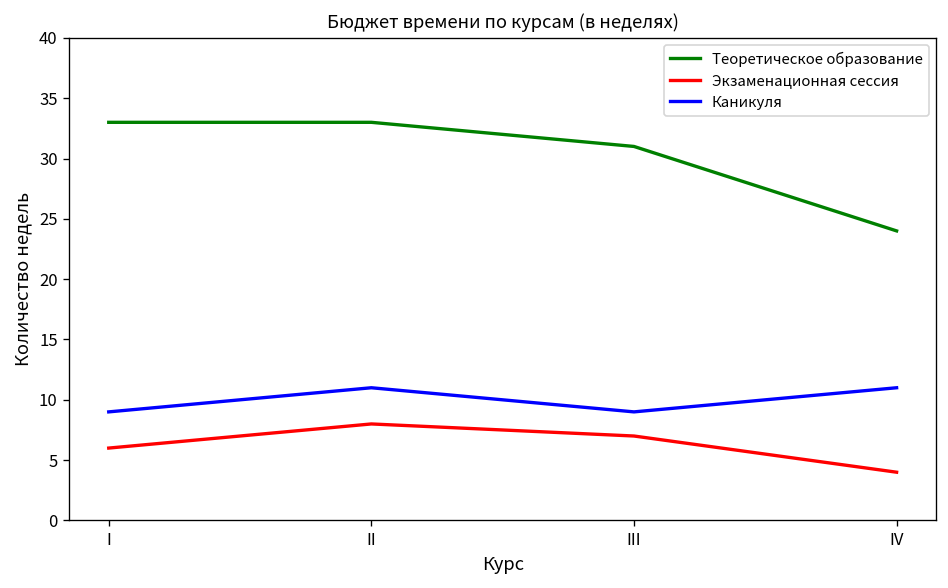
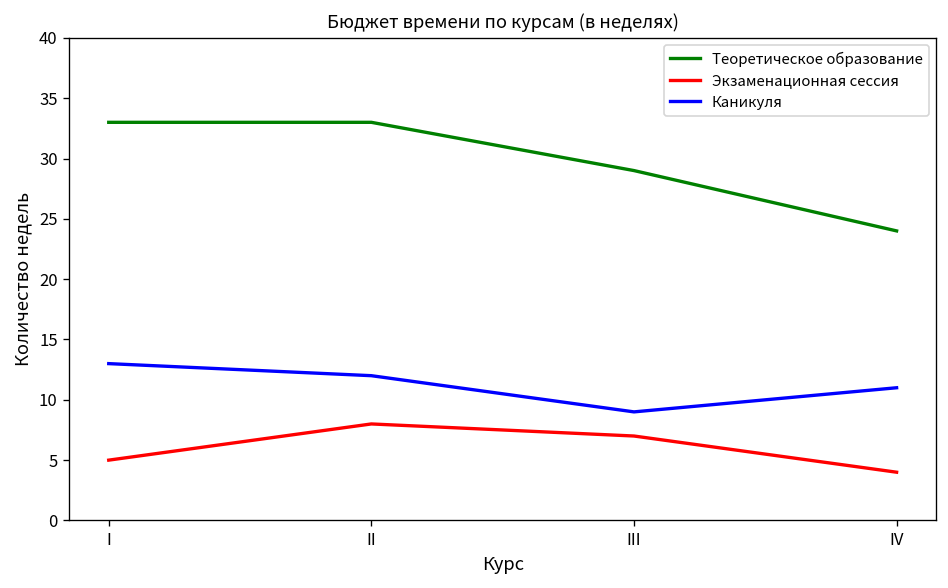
  {
    "Теоретическое образование": {
      "I": 33,
      "II": 33,
-     "III": 31,
+     "III": 29,
      "IV": 24
    },
    "Экзаменационная сессия": {
-     "I": 6,
+     "I": 5,
      "II": 8,
      "III": 7,
      "IV": 4
    },
    "Каникуля": {
-     "I": 9,
-     "II": 11,
+     "I": 13,
+     "II": 12,
      "III": 9,
      "IV": 11
    }
  }
